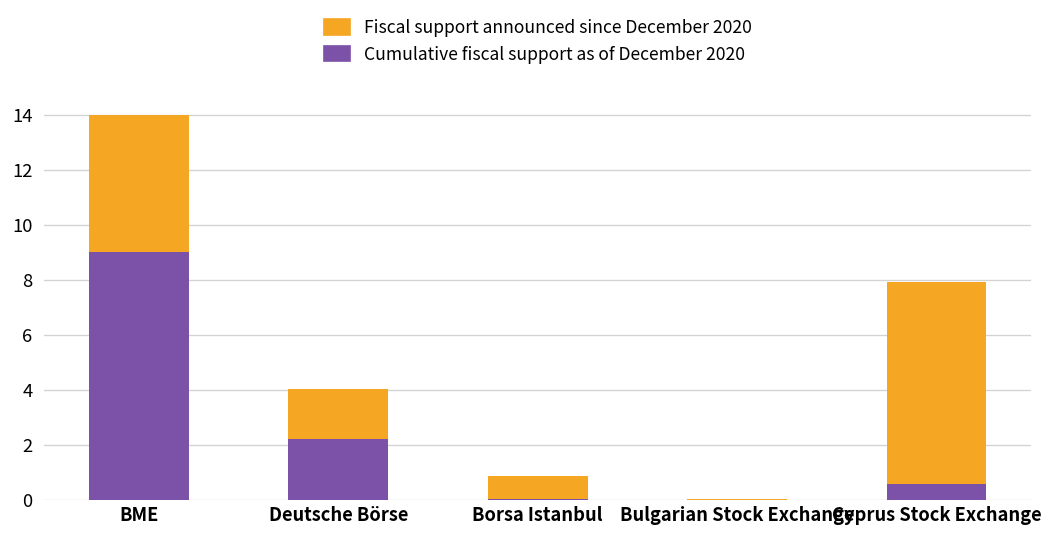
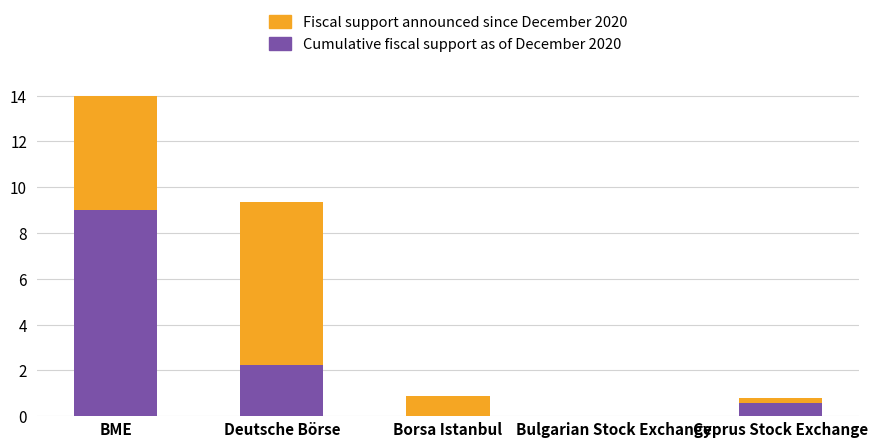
  {
    "Cumulative fiscal support as of December 2020": {
      "BME": 9.0,
      "Deutsche Börse": 2.2,
      "Cyprus Stock Exchange": 0.6
    },
    "Fiscal support announced since December 2020": {
      "BME": 5.0,
-     "Deutsche Börse": 1.8,
+     "Deutsche Börse": 7.1,
      "Borsa Istanbul": 0.9,
-     "Cyprus Stock Exchange": 7.3
+     "Cyprus Stock Exchange": 0.2
    }
  }
